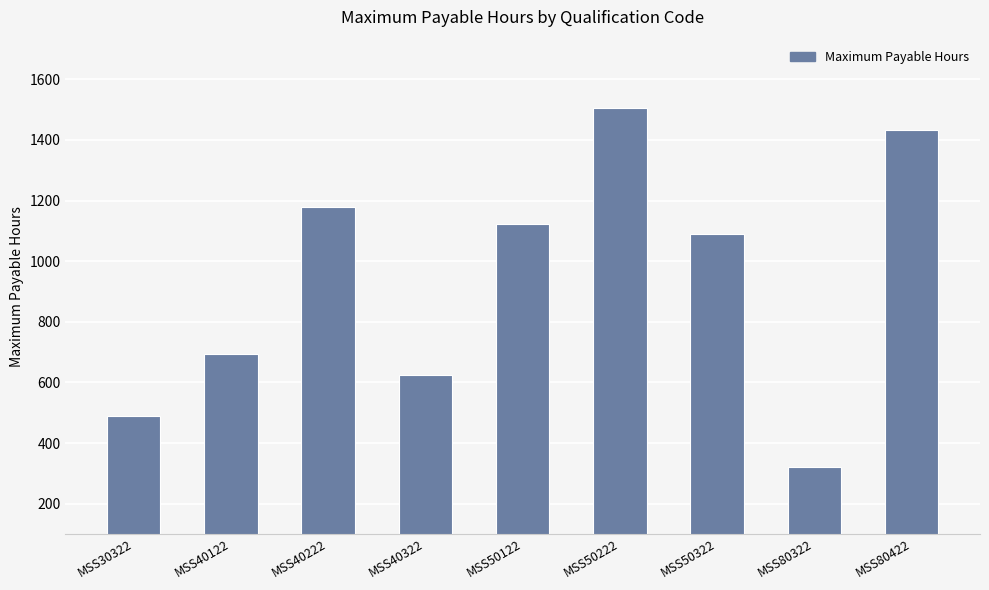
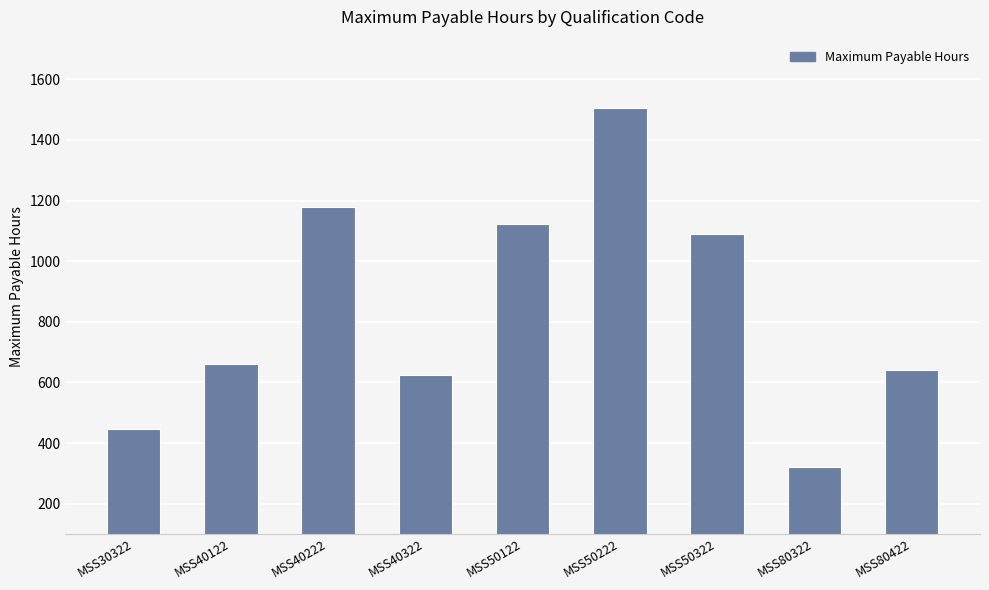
  {
-   "MSS30322": 490,
-   "MSS40122": 700,
+   "MSS30322": 450,
+   "MSS40122": 660,
    "MSS40222": 1180,
    "MSS40322": 630,
    "MSS50122": 1120,
    "MSS50222": 1510,
    "MSS50322": 1090,
    "MSS80322": 320,
-   "MSS80422": 1430
+   "MSS80422": 640
  }
